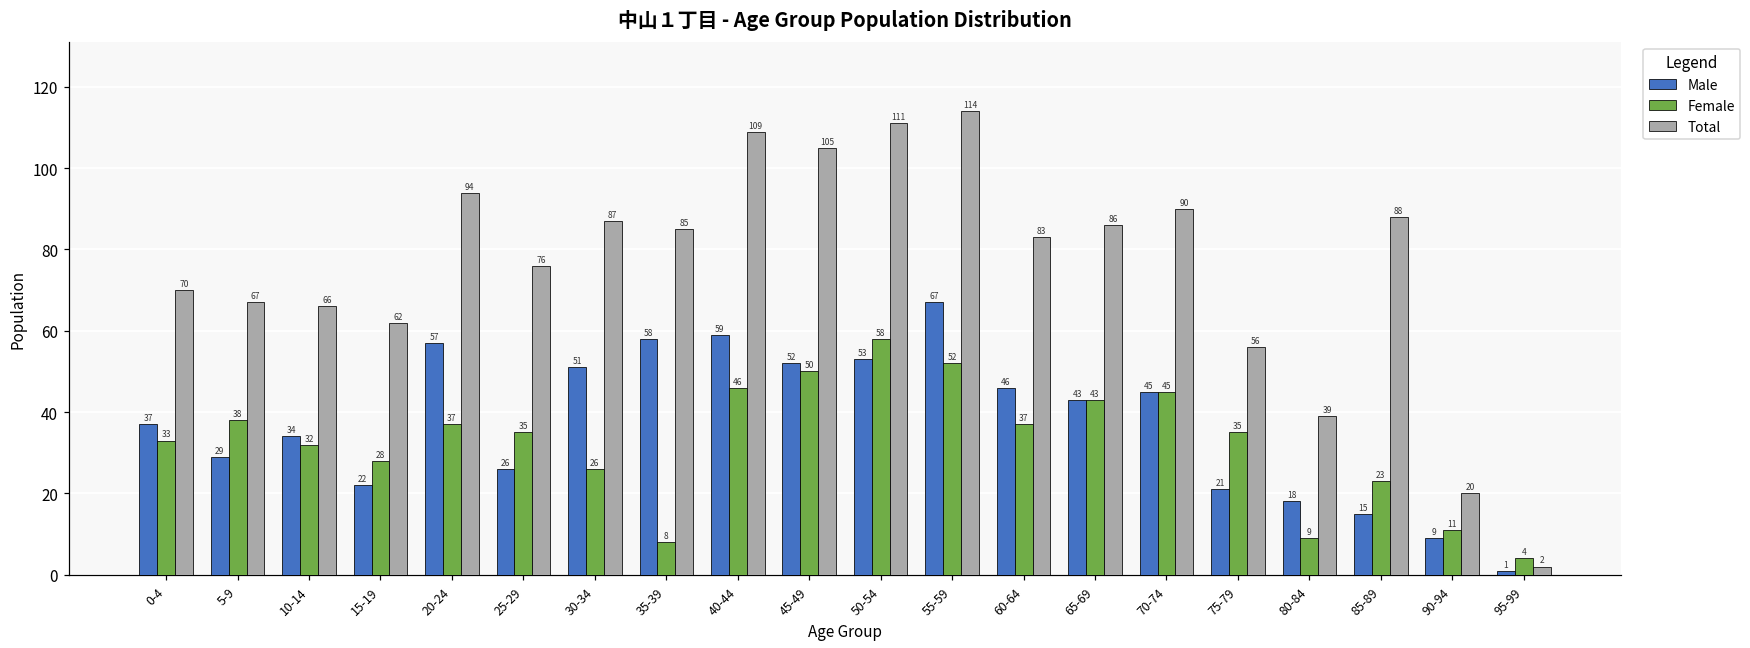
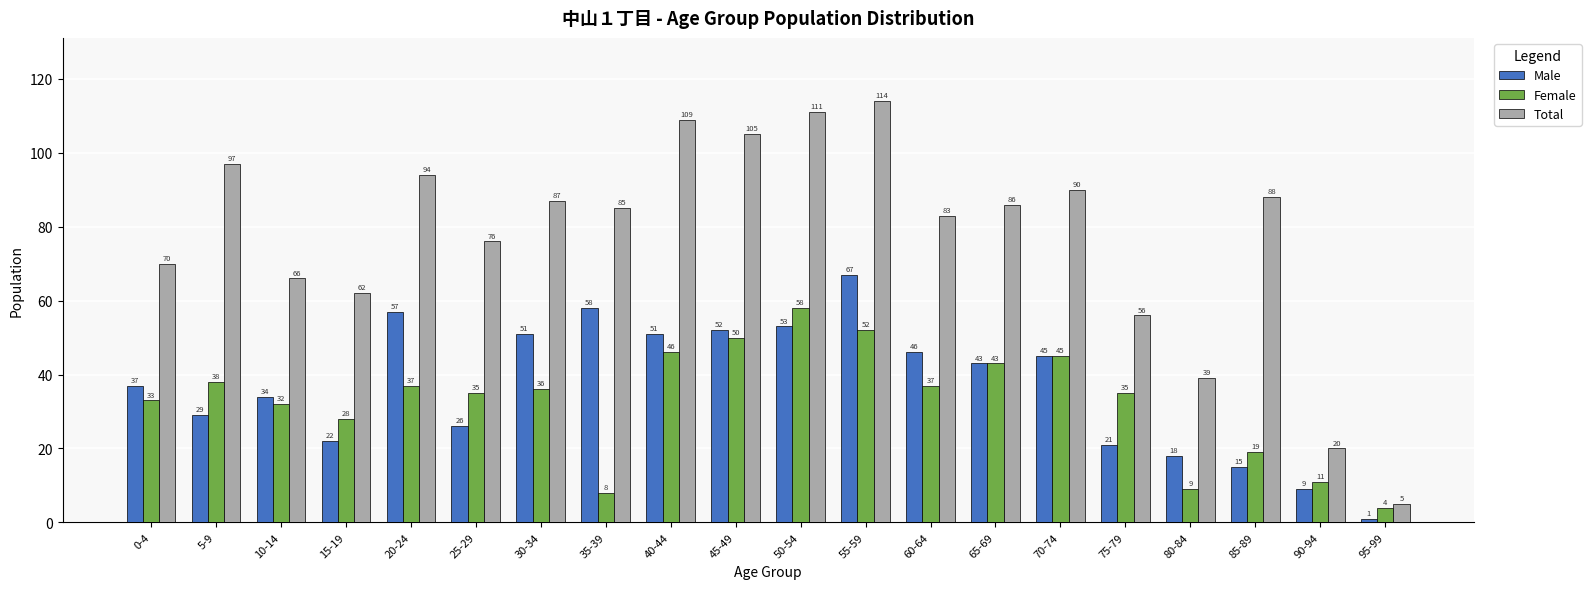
  {
    "Male": {
      "0-4": 37,
      "5-9": 29,
      "10-14": 34,
      "15-19": 22,
      "20-24": 57,
      "25-29": 26,
      "30-34": 51,
      "35-39": 58,
-     "40-44": 59,
+     "40-44": 51,
      "45-49": 52,
      "50-54": 53,
      "55-59": 67,
      "60-64": 46,
      "65-69": 43,
      "70-74": 45,
      "75-79": 21,
      "80-84": 18,
      "85-89": 15,
      "90-94": 9,
      "95-99": 1
    },
    "Female": {
      "0-4": 33,
      "5-9": 38,
      "10-14": 32,
      "15-19": 28,
      "20-24": 37,
      "25-29": 35,
-     "30-34": 26,
+     "30-34": 36,
      "35-39": 8,
      "40-44": 46,
      "45-49": 50,
      "50-54": 58,
      "55-59": 52,
      "60-64": 37,
      "65-69": 43,
      "70-74": 45,
      "75-79": 35,
      "80-84": 9,
-     "85-89": 23,
+     "85-89": 19,
      "90-94": 11,
      "95-99": 4
    },
    "Total": {
      "0-4": 70,
-     "5-9": 67,
+     "5-9": 97,
      "10-14": 66,
      "15-19": 62,
      "20-24": 94,
      "25-29": 76,
      "30-34": 87,
      "35-39": 85,
      "40-44": 109,
      "45-49": 105,
      "50-54": 111,
      "55-59": 114,
      "60-64": 83,
      "65-69": 86,
      "70-74": 90,
      "75-79": 56,
      "80-84": 39,
      "85-89": 88,
      "90-94": 20,
-     "95-99": 2
+     "95-99": 5
    }
  }
